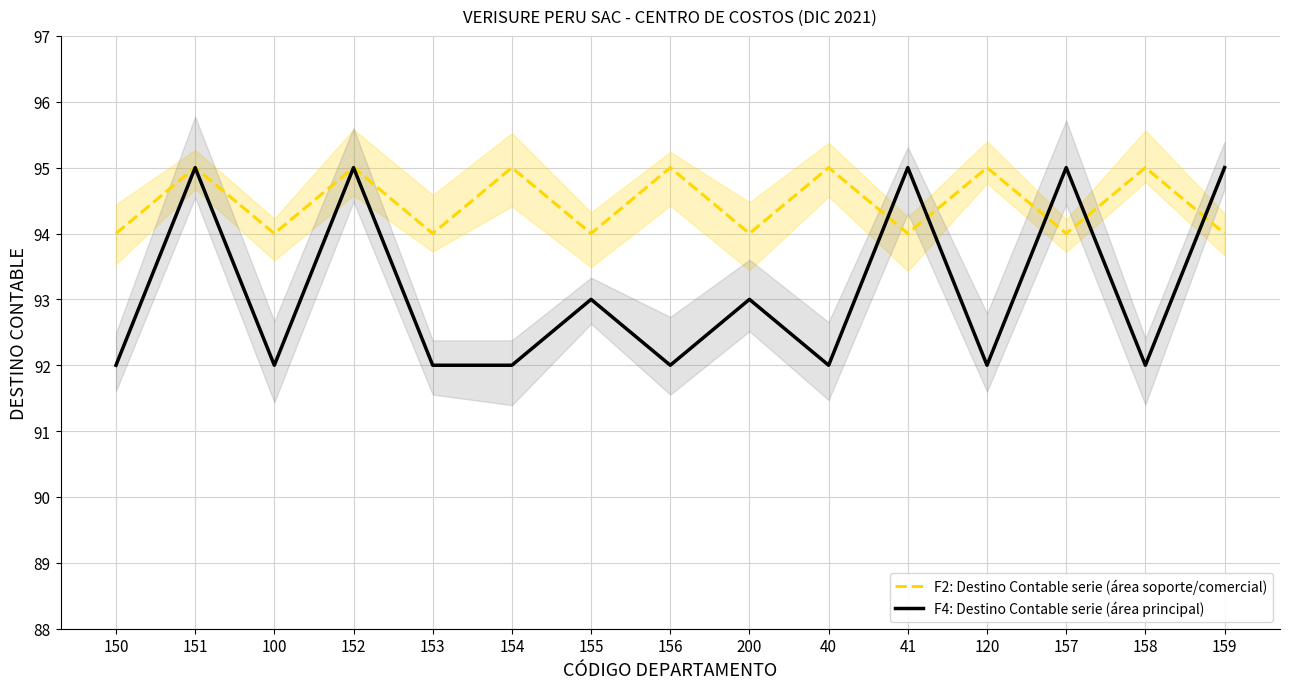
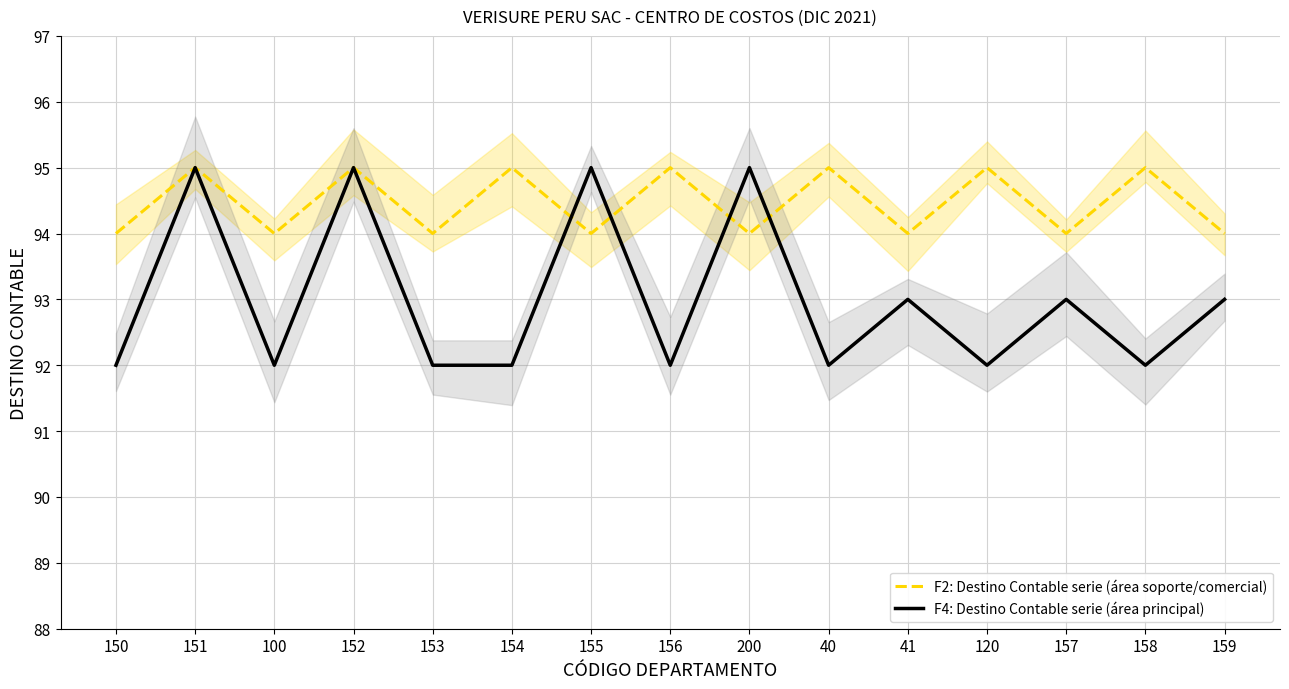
  {
    "F4: Destino Contable serie (área principal)": {
      "150": 92,
      "100": 92,
      "153": 92,
      "154": 92,
-     "155": 93,
+     "155": 95,
      "156": 92,
-     "200": 93,
+     "200": 95,
      "40": 92,
-     "41": 95,
+     "41": 93,
      "120": 92,
-     "157": 95,
+     "157": 93,
      "158": 92,
-     "159": 95
+     "159": 93
    }
  }
